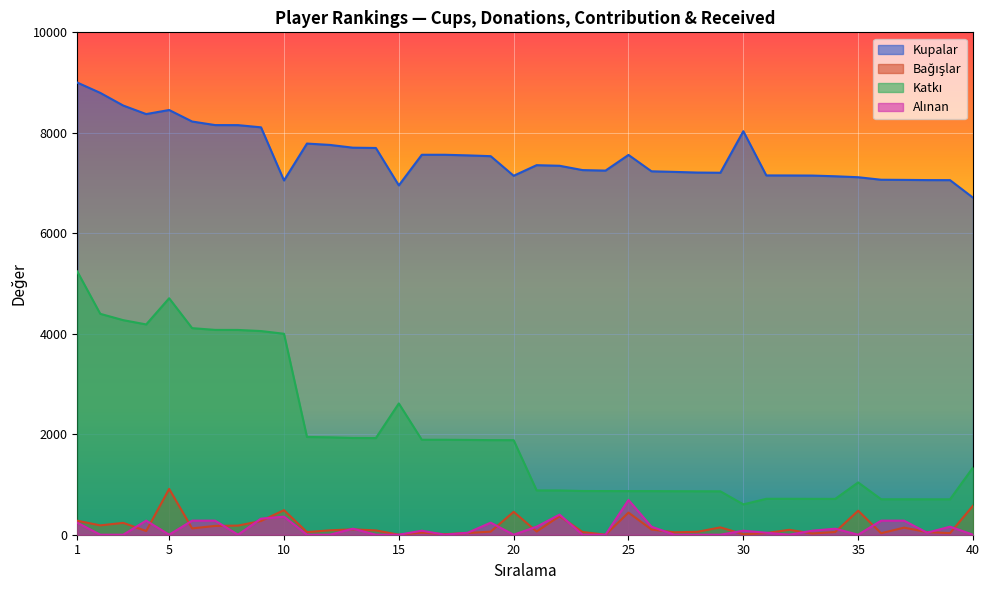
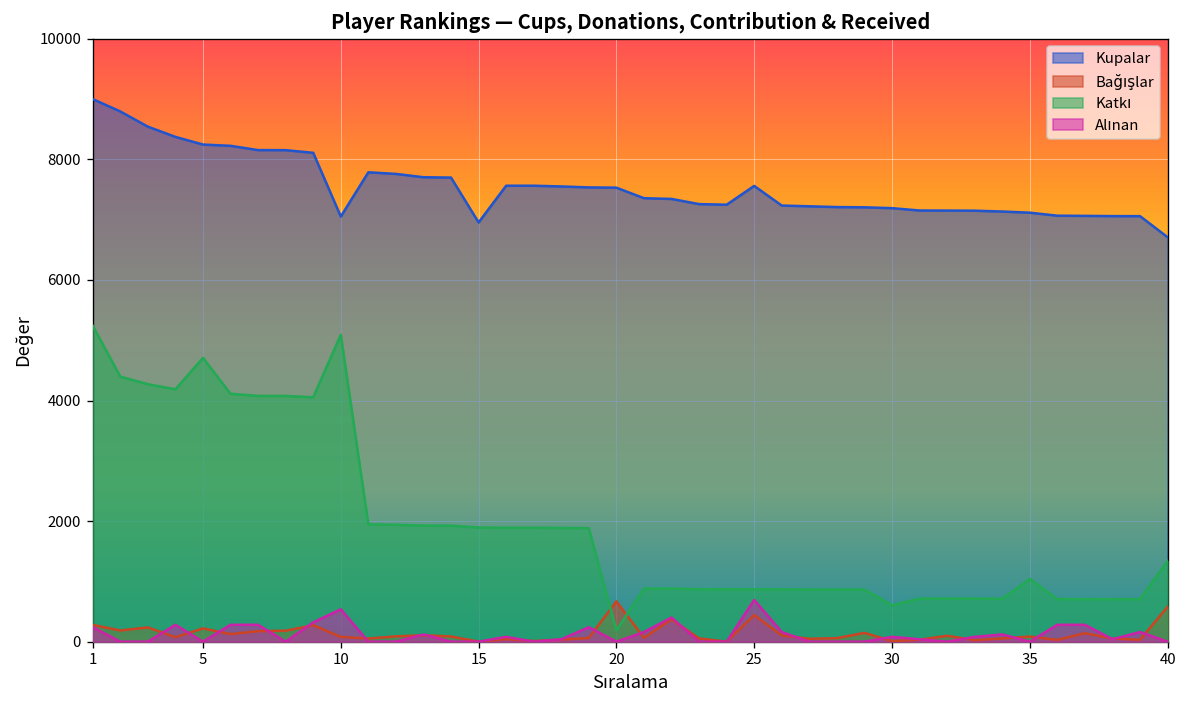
  {
    "Kupalar": {
      "1": 9000,
-     "5": 8500,
+     "5": 8200,
      "10": 7100,
      "15": 7000,
-     "20": 7100,
+     "20": 7500,
      "25": 7600,
-     "30": 8000,
+     "30": 7200,
      "35": 7100,
      "40": 6700
    },
    "Bağışlar": {
-     "5": 900,
-     "10": 500,
-     "20": 500,
+     "5": 200,
+     "10": 100,
+     "20": 700,
      "25": 400,
      "30": 0,
-     "35": 500,
+     "35": 100,
      "40": 600
    },
    "Katkı": {
      "1": 5200,
      "5": 4700,
-     "10": 4000,
-     "15": 2600,
-     "20": 1900,
+     "10": 5100,
+     "15": 1900,
+     "20": 200,
      "25": 900,
      "30": 600,
      "35": 1000,
      "40": 1300
    },
    "Alınan": {
      "5": 0,
-     "10": 400,
+     "10": 500,
      "20": 0,
      "25": 700,
      "30": 100,
      "35": 0,
      "40": 0
    }
  }
